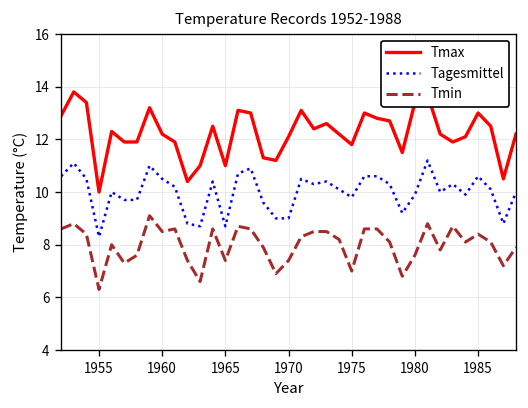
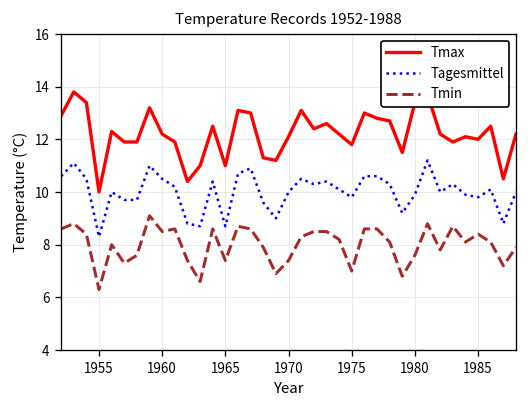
  {
    "Tmax": {
      "1955": 10,
      "1960": 12.2,
      "1965": 11,
      "1970": 12,
      "1975": 11.8,
      "1980": 13.4,
-     "1985": 13
+     "1985": 12
    },
    "Tagesmittel": {
      "1955": 8.3,
      "1960": 10.5,
      "1965": 8.7,
-     "1970": 9,
+     "1970": 10,
      "1975": 9.8,
      "1980": 9.9,
-     "1985": 10.6
+     "1985": 9.8
    },
    "Tmin": {
      "1955": 6.3,
      "1960": 8.5,
      "1965": 7.4,
      "1970": 7.4,
      "1975": 7.0,
      "1980": 7.6,
      "1985": 8.4
    }
  }
